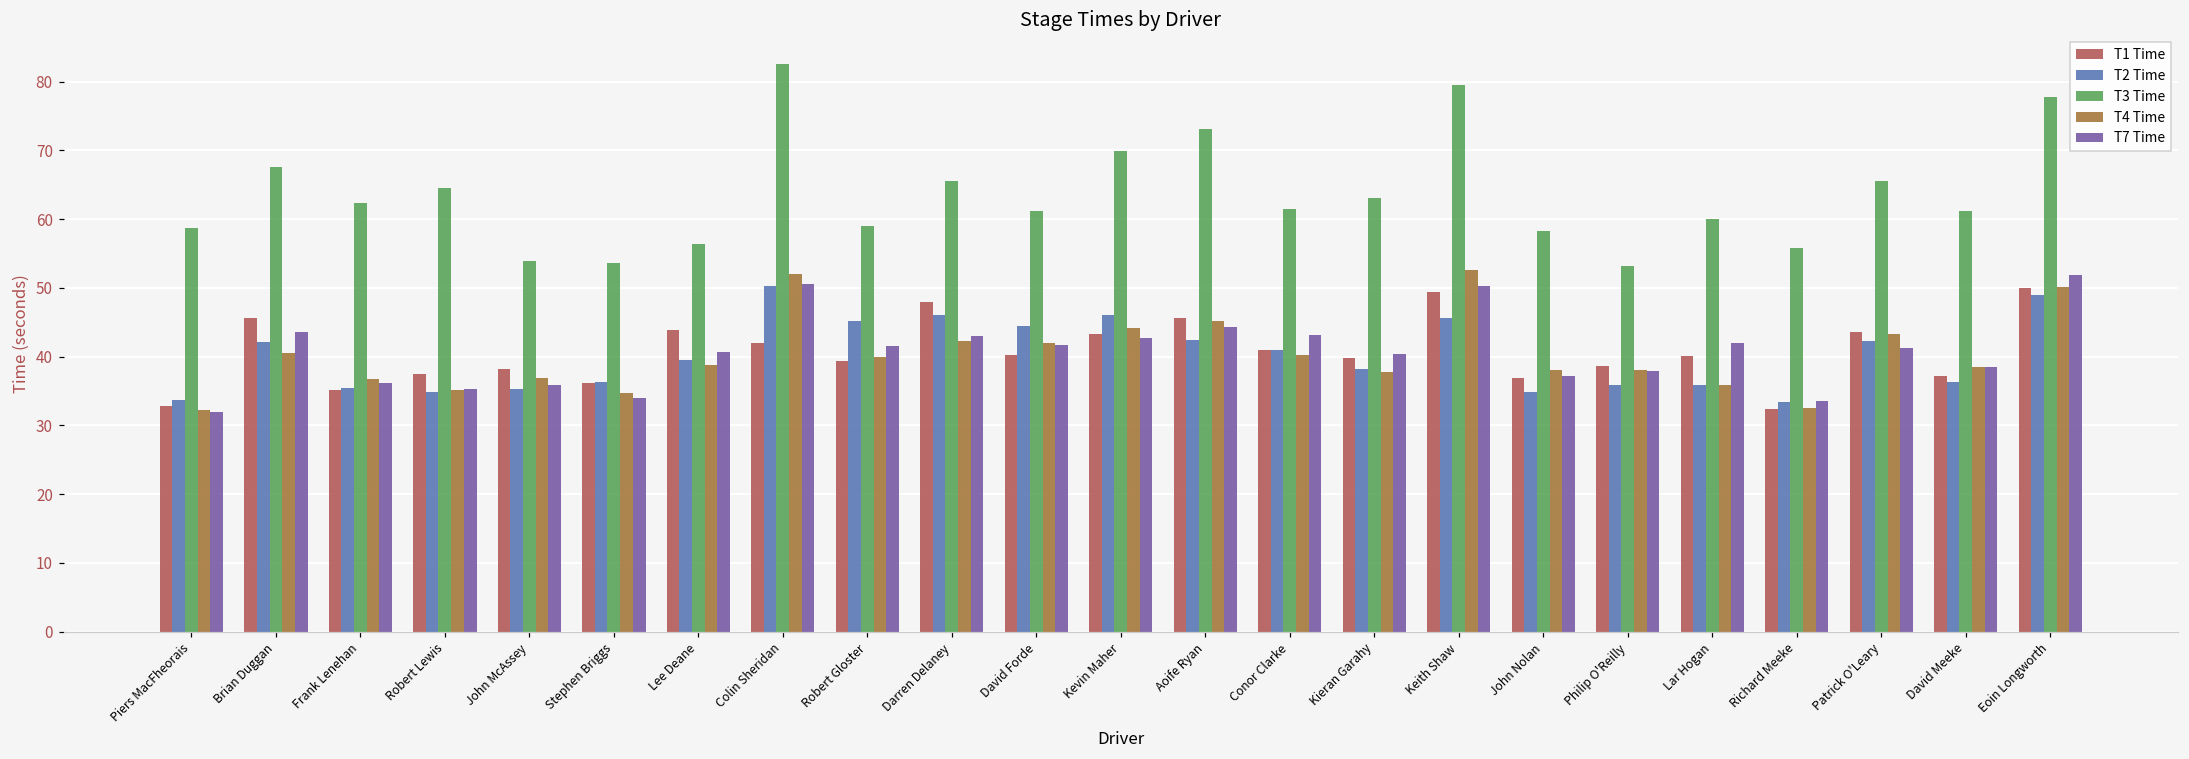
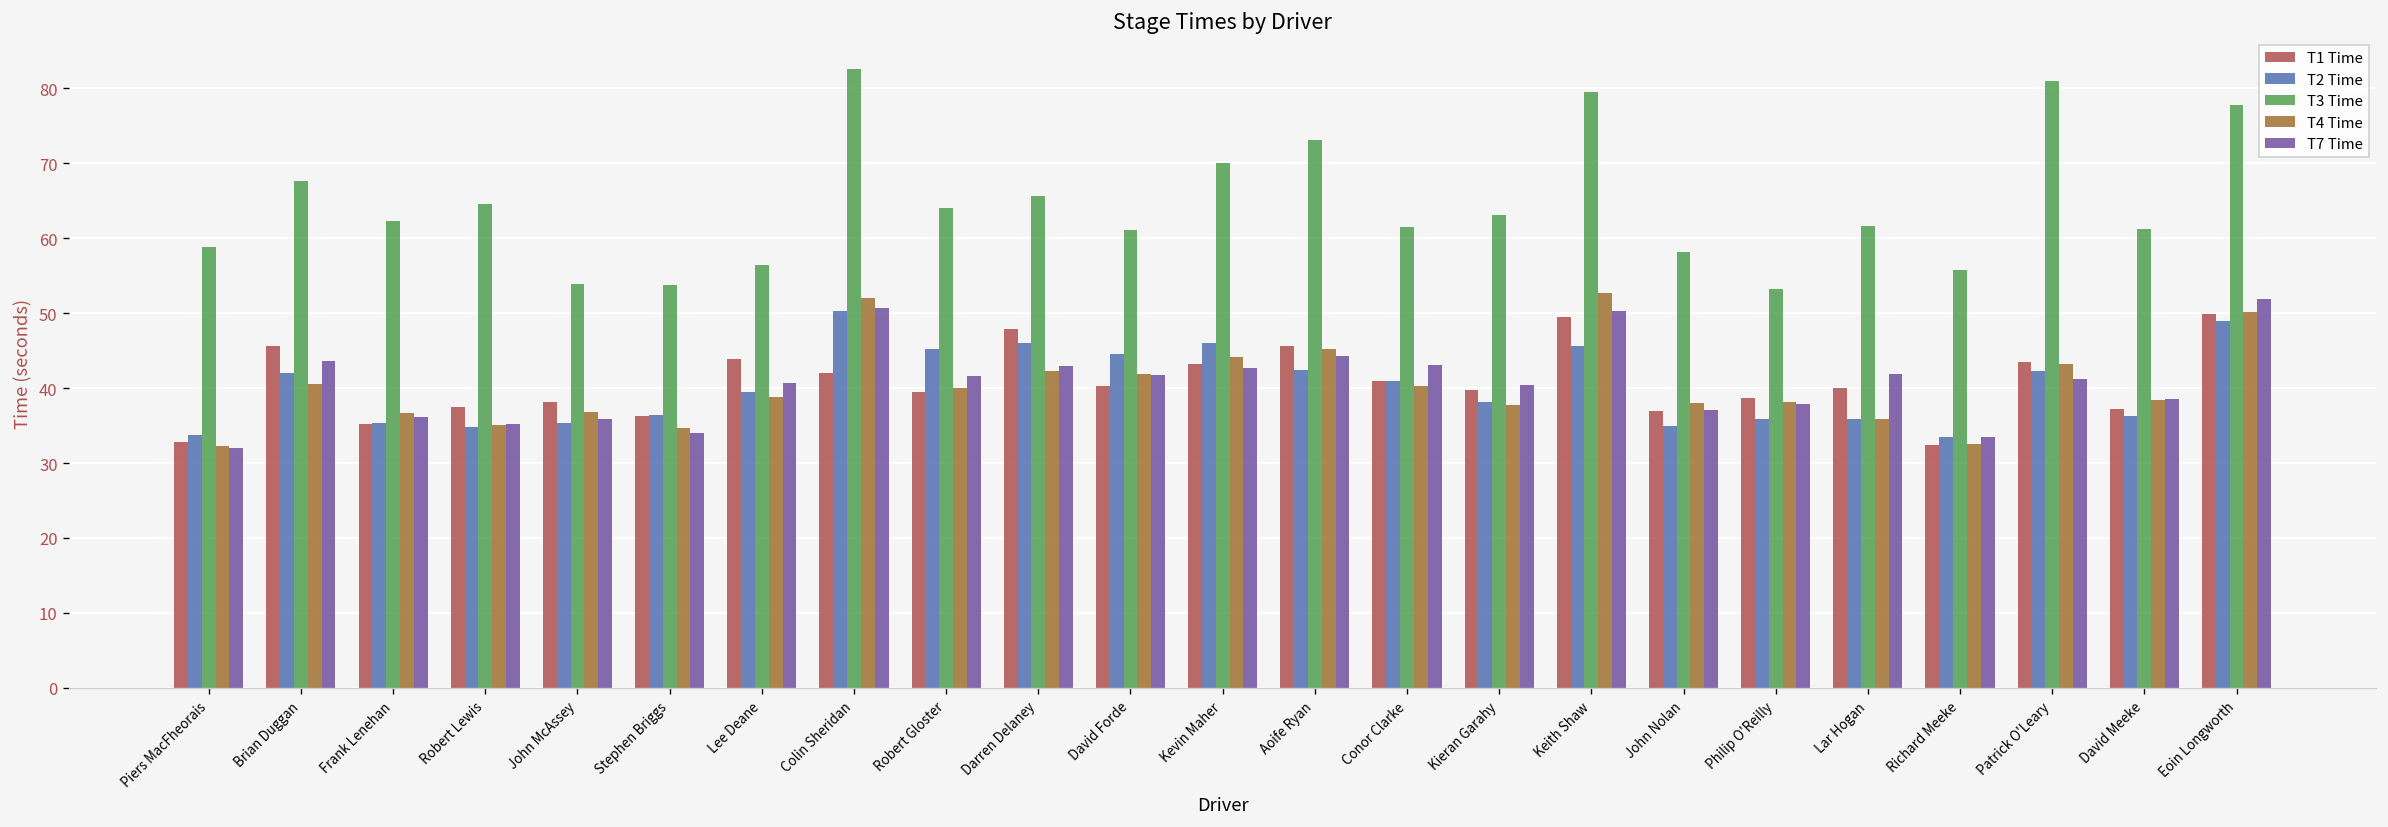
  {
    "T3 Time": {
      "Piers MacFheorais": 59,
      "Brian Duggan": 68,
      "Frank Lenehan": 62,
      "Robert Lewis": 65,
      "John McAssey": 54,
      "Stephen Briggs": 54,
      "Lee Deane": 56,
      "Colin Sheridan": 83,
-     "Robert Gloster": 59,
+     "Robert Gloster": 64,
      "Darren Delaney": 66,
      "David Forde": 61,
      "Kevin Maher": 70,
      "Aoife Ryan": 73,
      "Conor Clarke": 62,
      "Kieran Garahy": 63,
      "Keith Shaw": 80,
      "John Nolan": 58,
      "Philip O'Reilly": 53,
-     "Lar Hogan": 60,
+     "Lar Hogan": 62,
      "Richard Meeke": 56,
-     "Patrick O'Leary": 66,
+     "Patrick O'Leary": 81,
      "David Meeke": 61,
      "Eoin Longworth": 78
    }
  }
